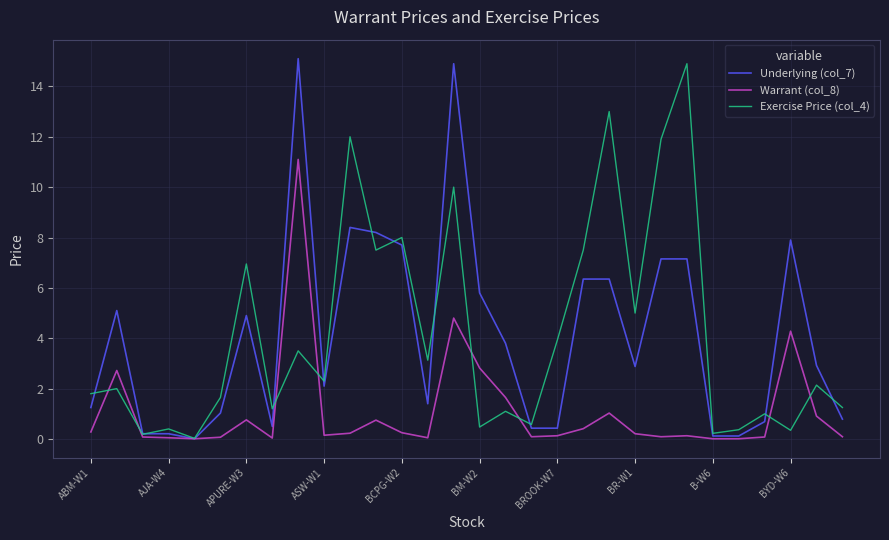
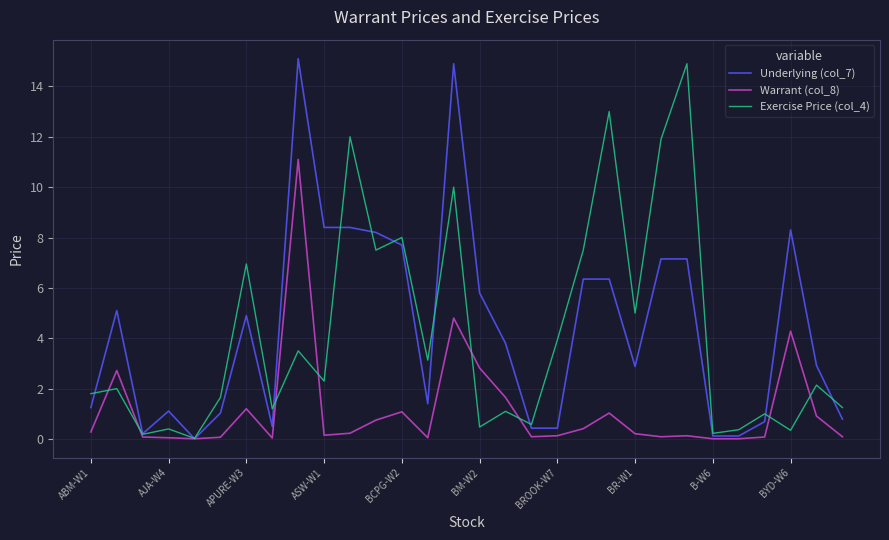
  {
    "Underlying (col_7)": {
      "ABM-W1": 1.3,
-     "AJA-W4": 0.2,
+     "AJA-W4": 1.1,
      "APURE-W3": 4.9,
-     "ASW-W1": 2.1,
+     "ASW-W1": 8.4,
      "BCPG-W2": 7.7,
      "BM-W2": 5.8,
      "BROOK-W7": 0.4,
      "BR-W1": 2.9,
      "B-W6": 0.1,
-     "BYD-W6": 7.9
+     "BYD-W6": 8.3
    },
    "Warrant (col_8)": {
      "ABM-W1": 0.3,
      "AJA-W4": 0.1,
-     "APURE-W3": 0.8,
+     "APURE-W3": 1.2,
      "ASW-W1": 0.2,
-     "BCPG-W2": 0.3,
+     "BCPG-W2": 1.1,
      "BM-W2": 2.8,
      "BROOK-W7": 0.1,
      "BR-W1": 0.2,
      "B-W6": 0.0,
      "BYD-W6": 4.3
    },
    "Exercise Price (col_4)": {
      "ABM-W1": 1.8,
      "AJA-W4": 0.4,
      "APURE-W3": 7.0,
      "ASW-W1": 2.3,
      "BCPG-W2": 8.0,
      "BM-W2": 0.5,
      "BROOK-W7": 3.9,
      "BR-W1": 5.0,
      "B-W6": 0.2,
      "BYD-W6": 0.3
    }
  }
